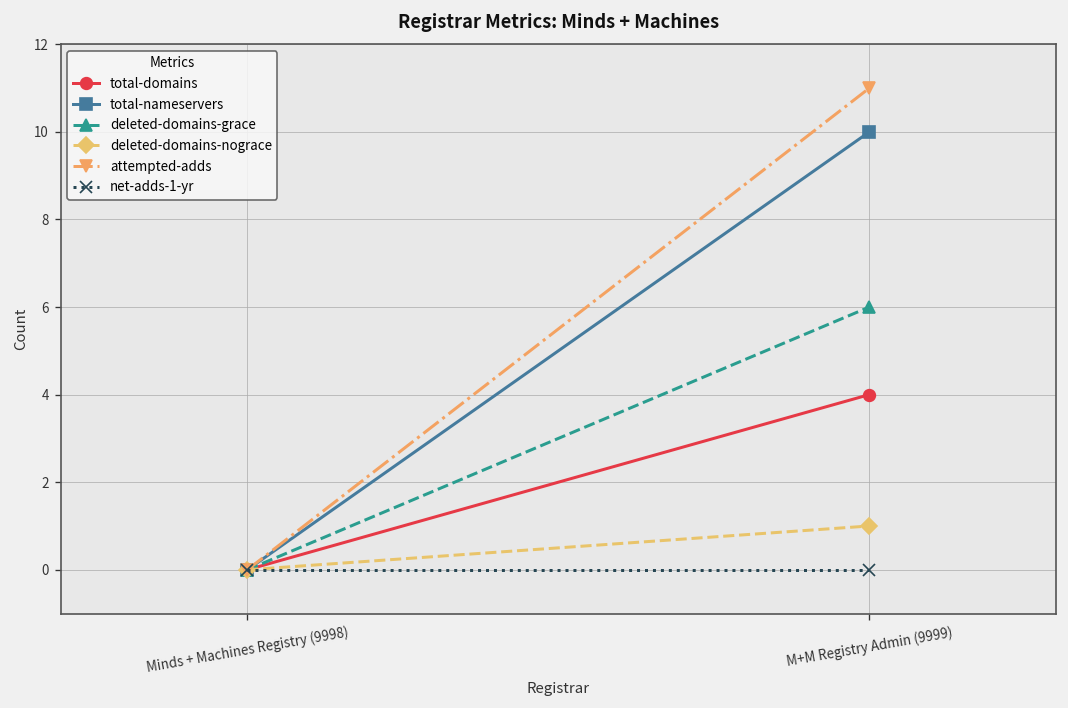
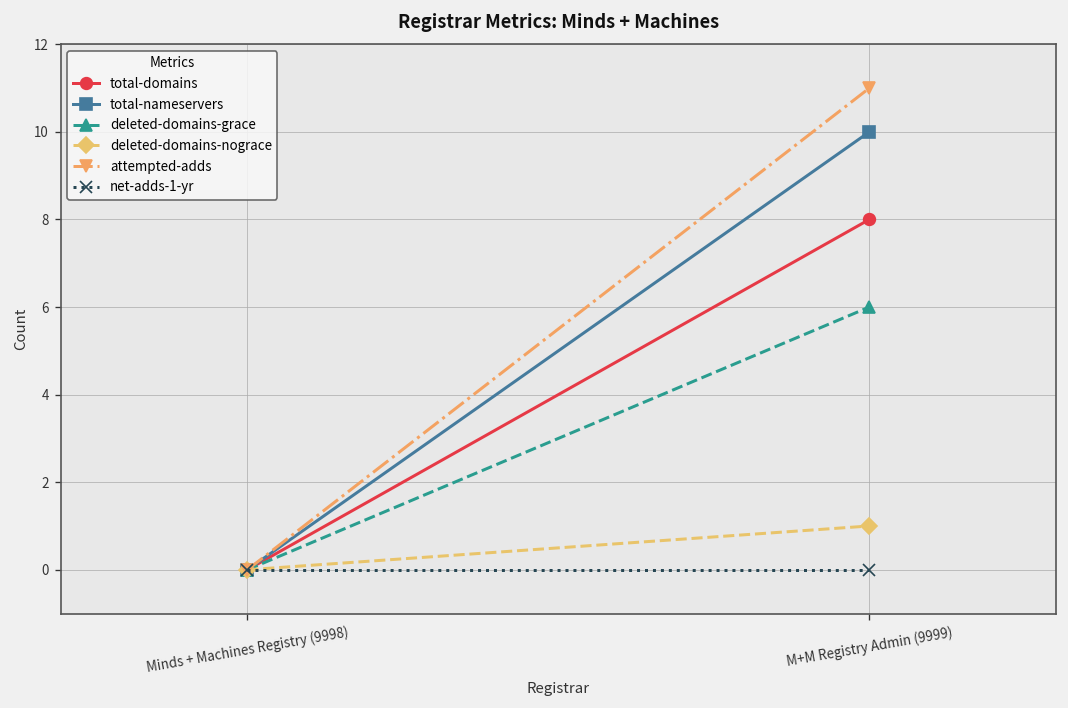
  {
    "total-domains": {
-     "M+M Registry Admin (9999)": 4
+     "M+M Registry Admin (9999)": 8
    },
    "net-adds-1-yr": {
      "M+M Registry Admin (9999)": 0
    }
  }
